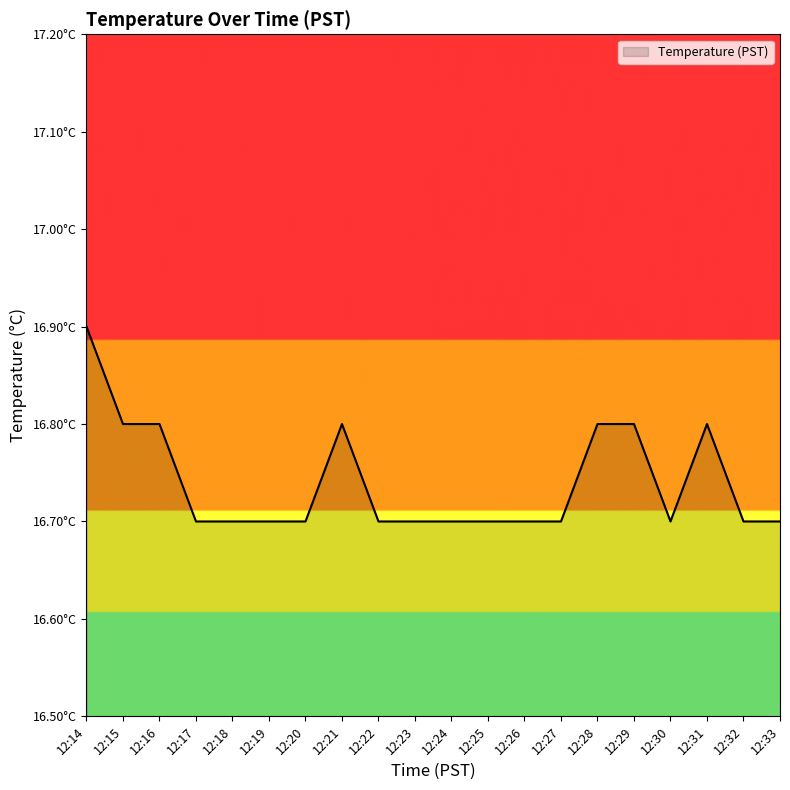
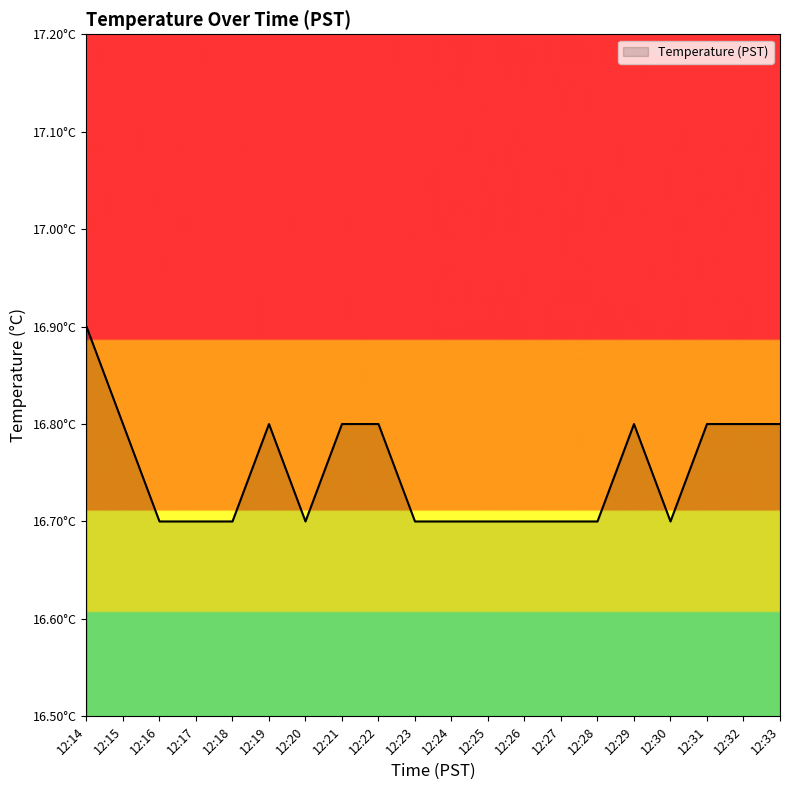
  {
    "12:14": "16.9°C",
    "12:15": "16.8°C",
-   "12:16": "16.8°C",
+   "12:16": "16.7°C",
    "12:17": "16.7°C",
    "12:18": "16.7°C",
-   "12:19": "16.7°C",
+   "12:19": "16.8°C",
    "12:20": "16.7°C",
    "12:21": "16.8°C",
-   "12:22": "16.7°C",
+   "12:22": "16.8°C",
    "12:23": "16.7°C",
    "12:24": "16.7°C",
    "12:25": "16.7°C",
    "12:26": "16.7°C",
    "12:27": "16.7°C",
-   "12:28": "16.8°C",
+   "12:28": "16.7°C",
    "12:29": "16.8°C",
    "12:30": "16.7°C",
    "12:31": "16.8°C",
-   "12:32": "16.7°C",
-   "12:33": "16.7°C"
+   "12:32": "16.8°C",
+   "12:33": "16.8°C"
  }
